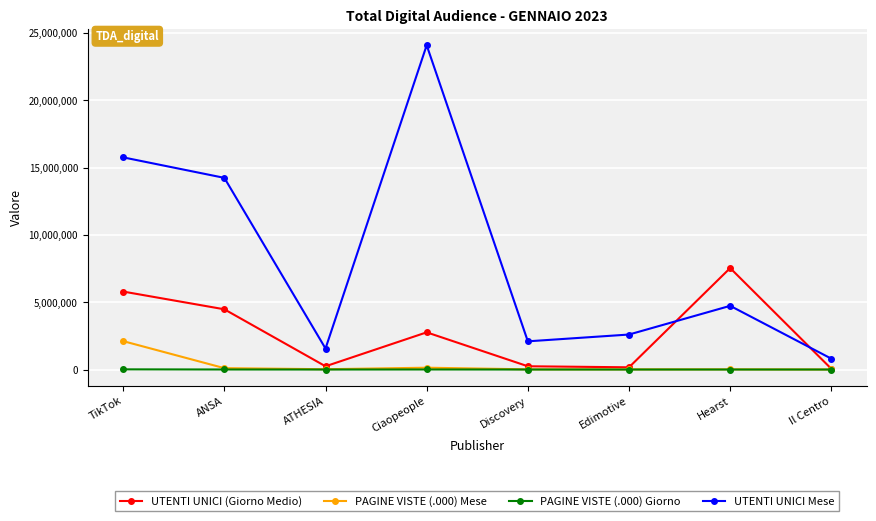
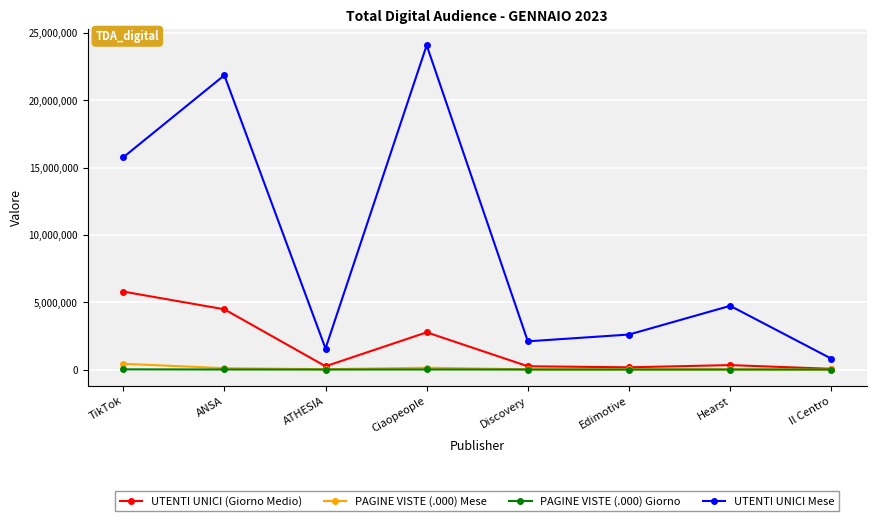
  {
    "UTENTI UNICI (Giorno Medio)": {
      "TikTok": "5,800,000",
      "ANSA": "4,500,000",
      "ATHESIA": "200,000",
      "Ciaopeople": "2,800,000",
      "Discovery": "200,000",
-     "Hearst": "7,500,000"
+     "Hearst": "300,000"
    },
    "PAGINE VISTE (.000) Mese": {
-     "TikTok": "2,100,000"
+     "TikTok": "400,000"
    },
    "PAGINE VISTE (.000) Giorno": {
      "TikTok": "0"
    },
    "UTENTI UNICI Mese": {
      "TikTok": "15,800,000",
-     "ANSA": "14,200,000",
+     "ANSA": "21,900,000",
      "ATHESIA": "1,600,000",
      "Ciaopeople": "24,100,000",
      "Discovery": "2,100,000",
      "Edimotive": "2,600,000",
      "Hearst": "4,700,000",
      "Il Centro": "800,000"
    }
  }
